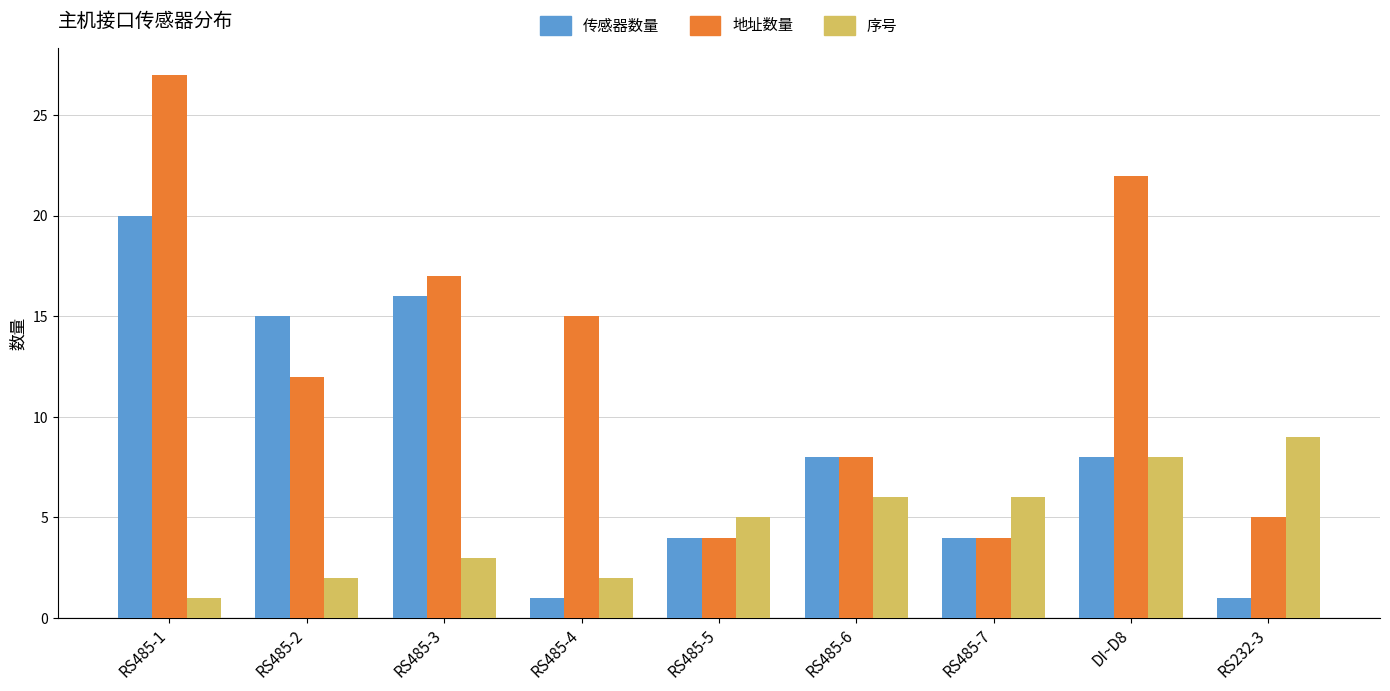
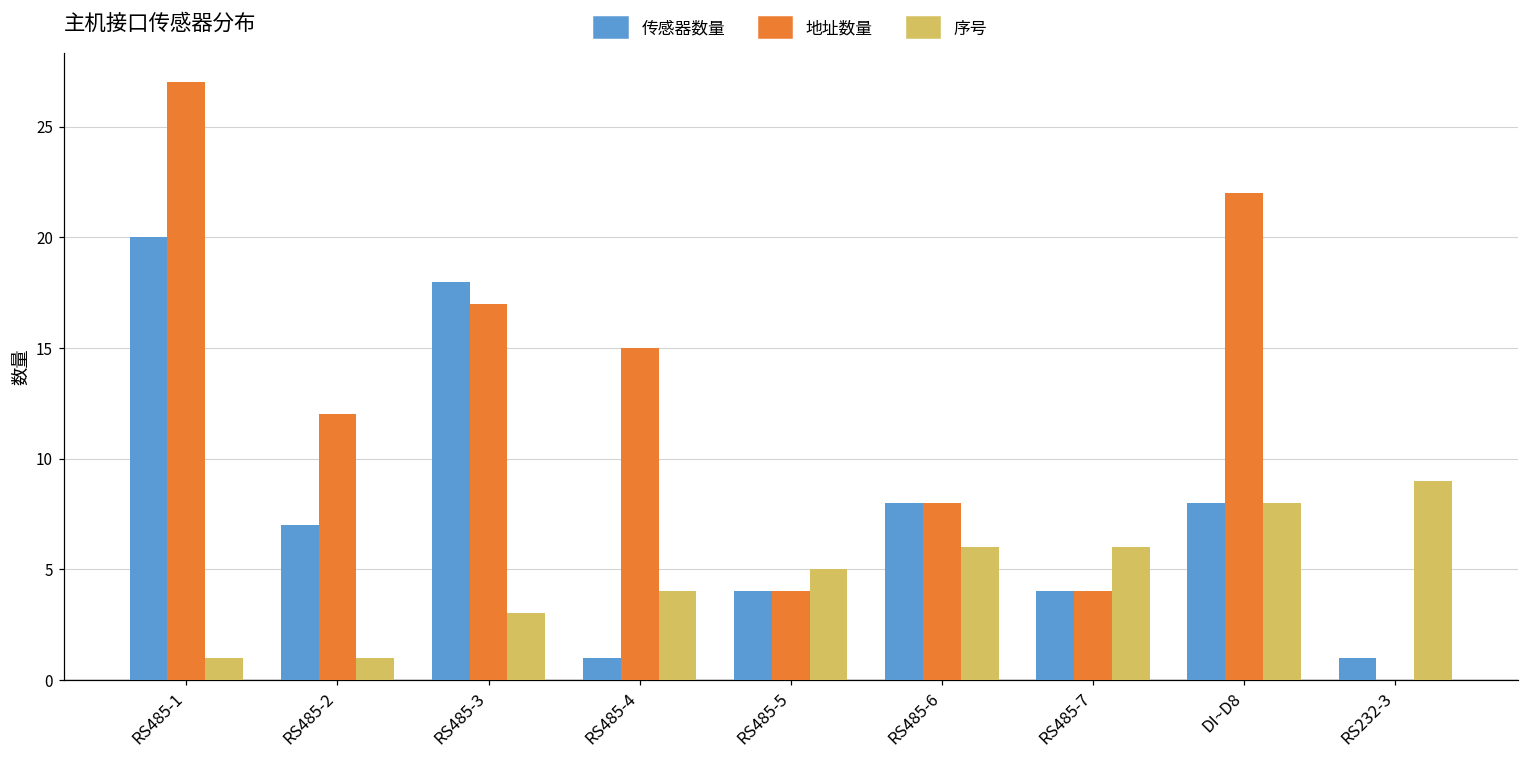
  {
    "传感器数量": {
      "RS485-1": 20,
-     "RS485-2": 15,
-     "RS485-3": 16,
+     "RS485-2": 7,
+     "RS485-3": 18,
      "RS485-4": 1,
      "RS485-5": 4,
      "RS485-6": 8,
      "RS485-7": 4,
      "DI~D8": 8,
      "RS232-3": 1
    },
    "地址数量": {
      "RS485-1": 27,
      "RS485-2": 12,
      "RS485-3": 17,
      "RS485-4": 15,
      "RS485-5": 4,
      "RS485-6": 8,
      "RS485-7": 4,
      "DI~D8": 22,
-     "RS232-3": 5
+     "RS232-3": 0
    },
    "序号": {
      "RS485-1": 1,
-     "RS485-2": 2,
+     "RS485-2": 1,
      "RS485-3": 3,
-     "RS485-4": 2,
+     "RS485-4": 4,
      "RS485-5": 5,
      "RS485-6": 6,
      "RS485-7": 6,
      "DI~D8": 8,
      "RS232-3": 9
    }
  }
